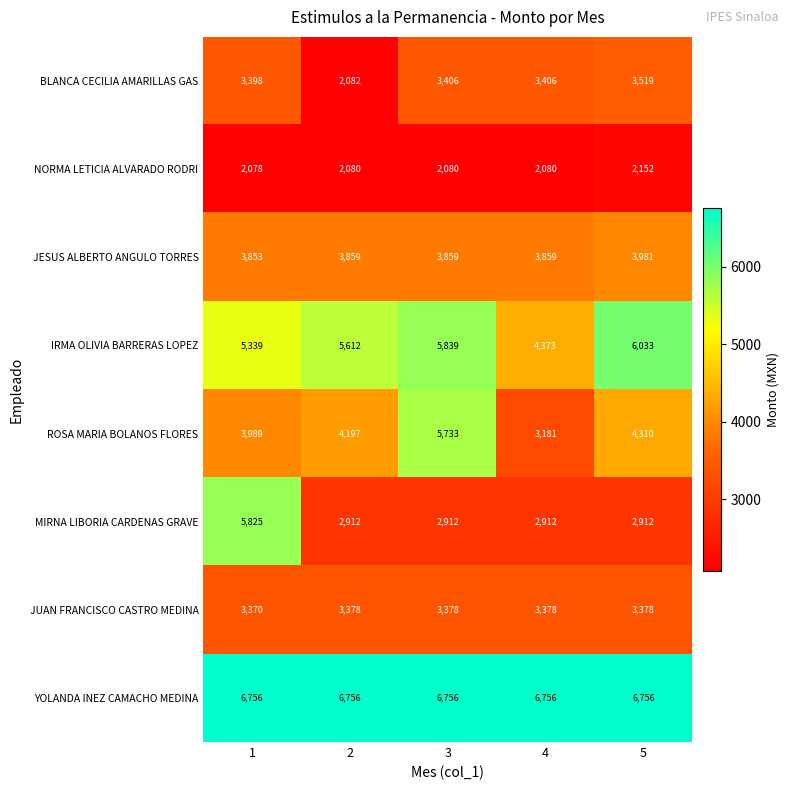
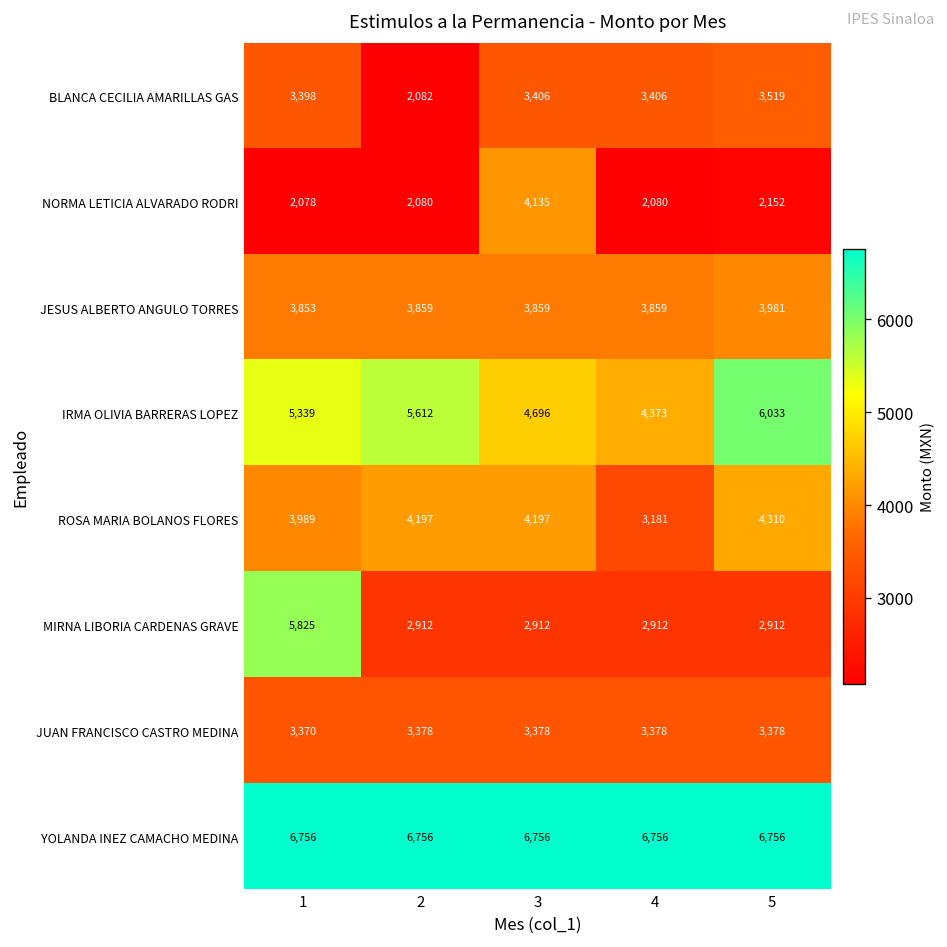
  {
    "BLANCA CECILIA AMARILLAS GAS": {
      "1": "3,398",
      "2": "2,082",
      "3": "3,406",
      "4": "3,406",
      "5": "3,519"
    },
    "NORMA LETICIA ALVARADO RODRI": {
      "1": "2,078",
      "2": "2,080",
-     "3": "2,080",
+     "3": "4,135",
      "4": "2,080",
      "5": "2,152"
    },
    "JESUS ALBERTO ANGULO TORRES": {
      "1": "3,853",
      "2": "3,859",
      "3": "3,859",
      "4": "3,859",
      "5": "3,981"
    },
    "IRMA OLIVIA BARRERAS LOPEZ": {
      "1": "5,339",
      "2": "5,612",
-     "3": "5,839",
+     "3": "4,696",
      "4": "4,373",
      "5": "6,033"
    },
    "ROSA MARIA BOLANOS FLORES": {
      "1": "3,989",
      "2": "4,197",
-     "3": "5,733",
+     "3": "4,197",
      "4": "3,181",
      "5": "4,310"
    },
    "MIRNA LIBORIA CARDENAS GRAVE": {
      "1": "5,825",
      "2": "2,912",
      "3": "2,912",
      "4": "2,912",
      "5": "2,912"
    },
    "JUAN FRANCISCO CASTRO MEDINA": {
      "1": "3,370",
      "2": "3,378",
      "3": "3,378",
      "4": "3,378",
      "5": "3,378"
    },
    "YOLANDA INEZ CAMACHO MEDINA": {
      "1": "6,756",
      "2": "6,756",
      "3": "6,756",
      "4": "6,756",
      "5": "6,756"
    }
  }
